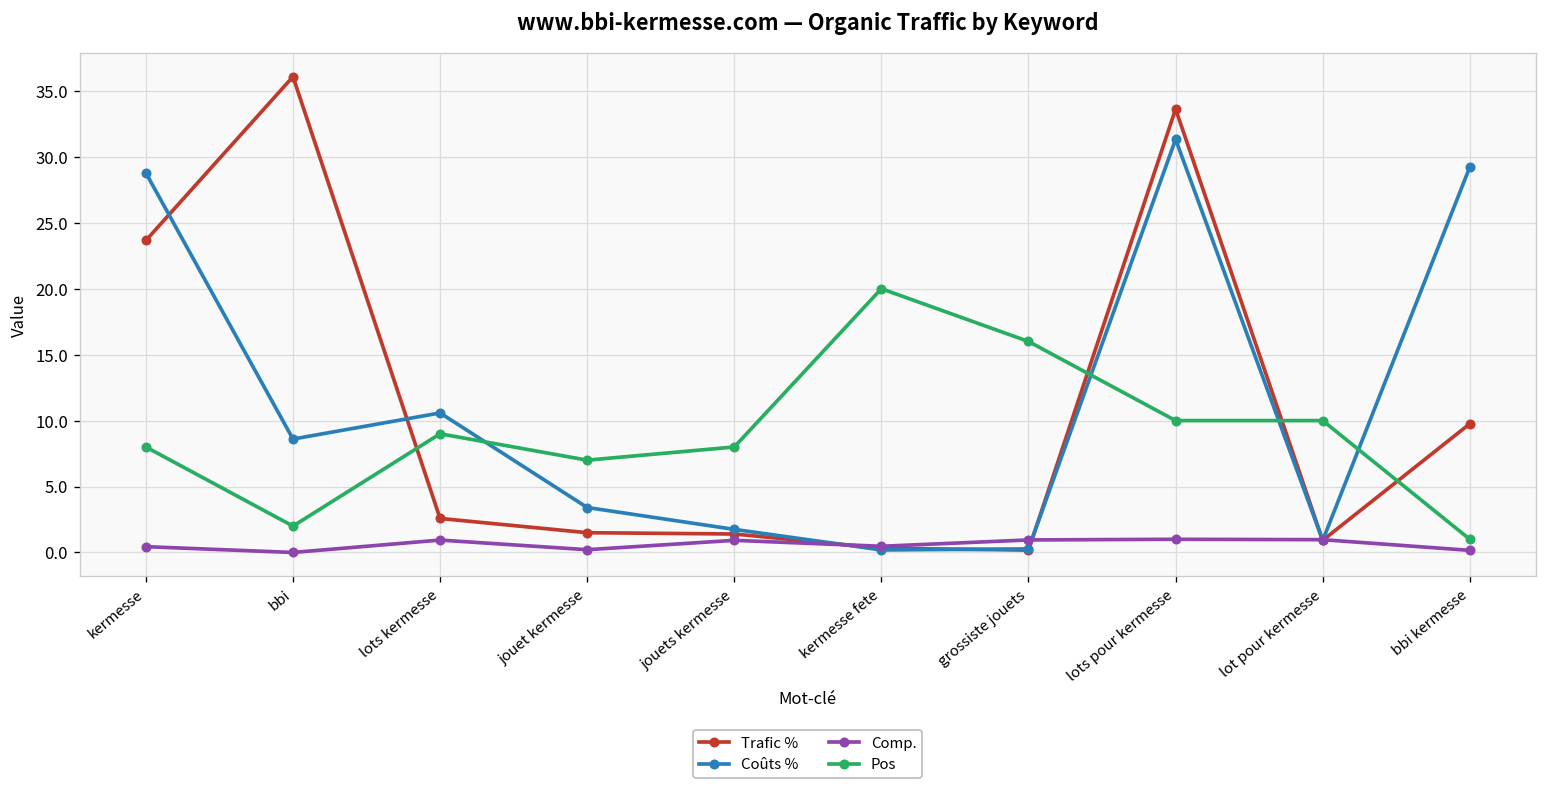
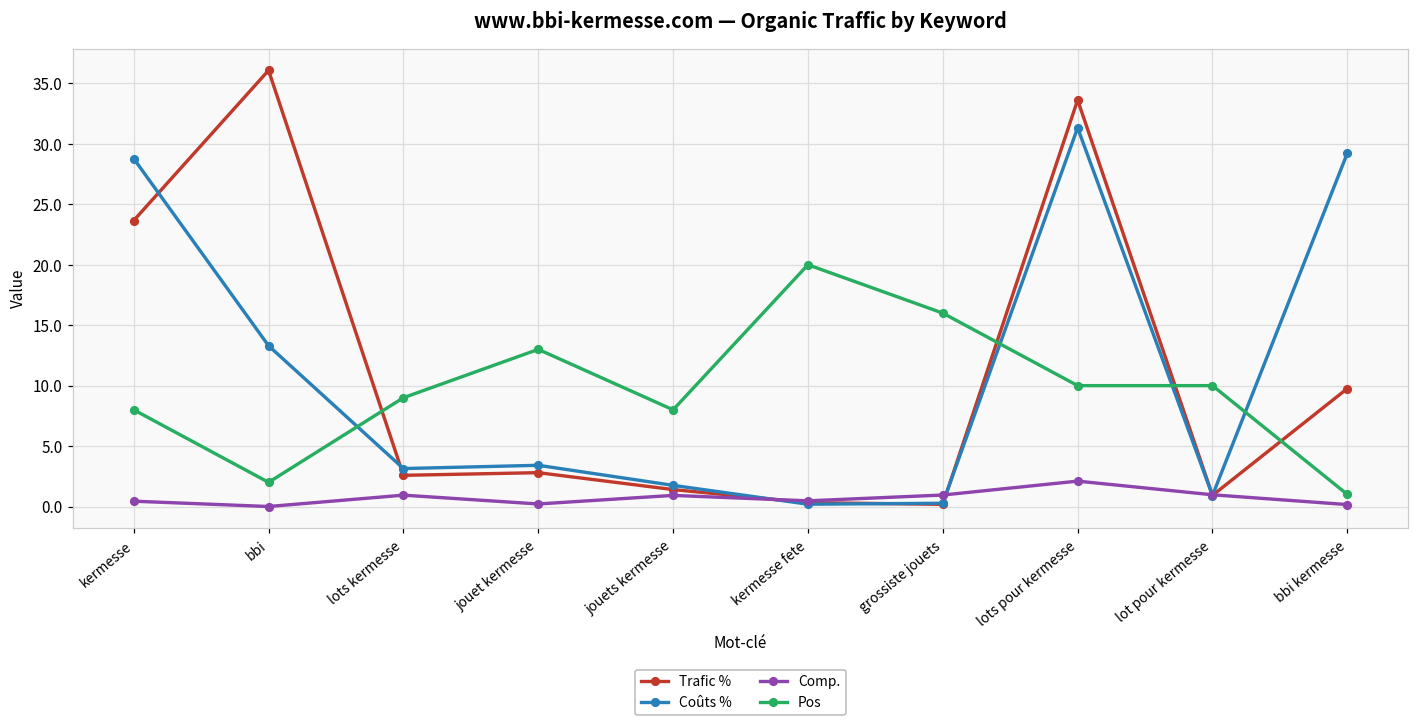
  {
    "Trafic %": {
      "kermesse": 23.7,
      "bbi": 36.1,
      "lots kermesse": 2.6,
-     "jouet kermesse": 1.5,
+     "jouet kermesse": 2.8,
      "jouets kermesse": 1.4,
      "lots pour kermesse": 33.6,
      "bbi kermesse": 9.8
    },
    "Coûts %": {
      "kermesse": 28.8,
-     "bbi": 8.6,
-     "lots kermesse": 10.6,
+     "bbi": 13.3,
+     "lots kermesse": 3.1,
      "jouet kermesse": 3.4,
      "jouets kermesse": 1.8,
      "lots pour kermesse": 31.3,
      "bbi kermesse": 29.2
    },
    "Comp.": {
      "kermesse": 0.4,
      "bbi": 0.0,
      "lots kermesse": 0.9,
      "jouet kermesse": 0.2,
      "jouets kermesse": 0.9,
      "grossiste jouets": 1.0,
-     "lots pour kermesse": 1.0,
+     "lots pour kermesse": 2.1,
      "bbi kermesse": 0.2
    },
    "Pos": {
      "kermesse": 8,
      "bbi": 2,
      "lots kermesse": 9,
-     "jouet kermesse": 7,
+     "jouet kermesse": 13,
      "jouets kermesse": 8,
      "kermesse fete": 20,
      "grossiste jouets": 16,
      "lots pour kermesse": 10,
      "lot pour kermesse": 10,
      "bbi kermesse": 1
    }
  }
